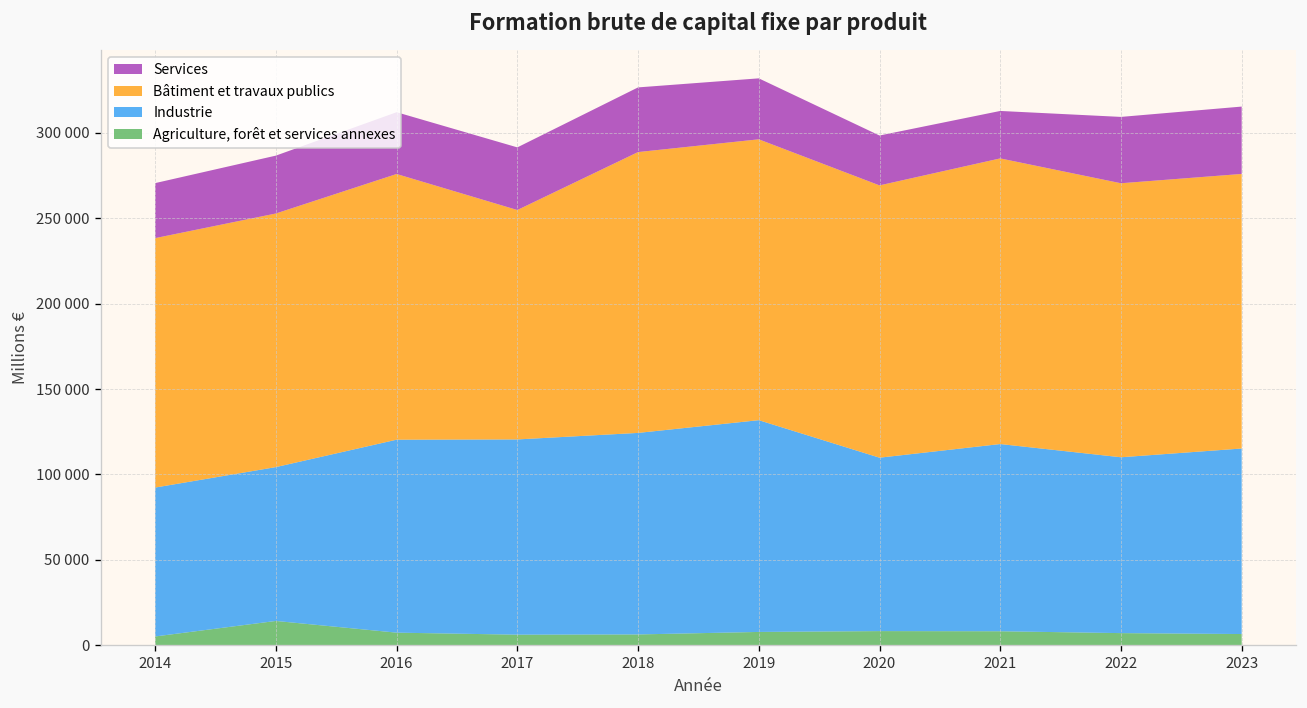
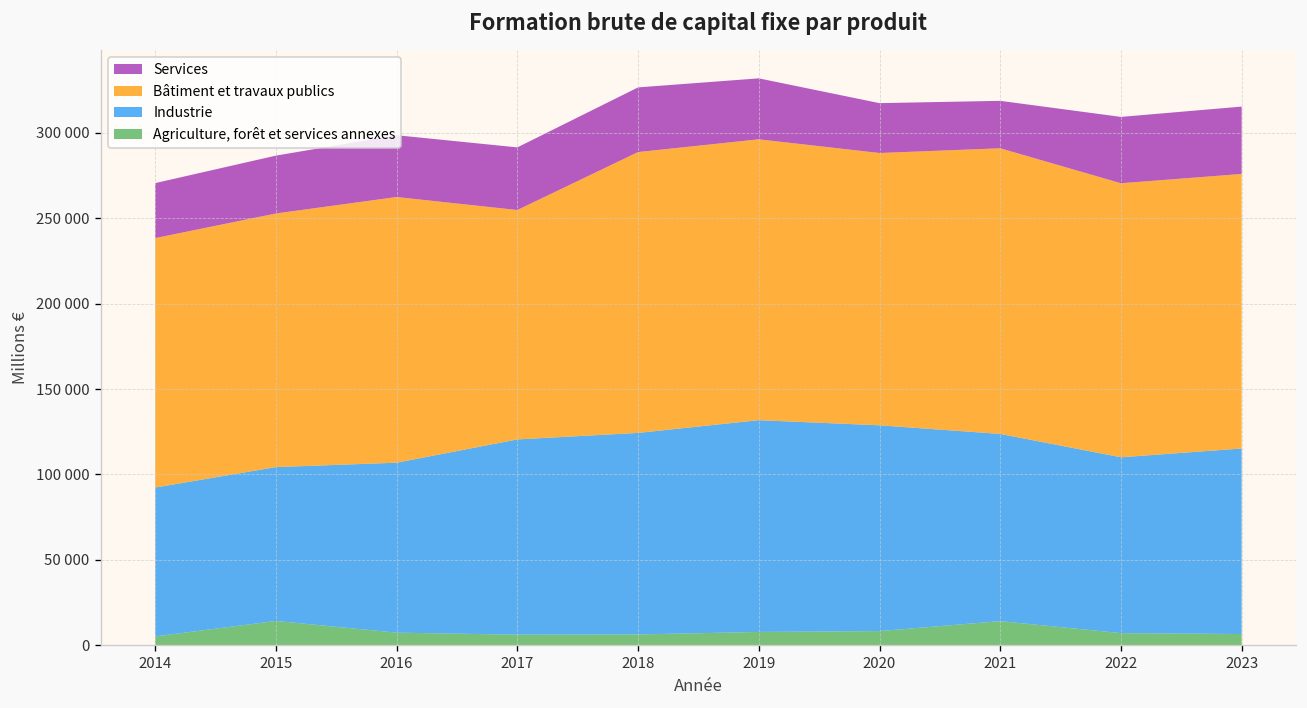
  {
    "Agriculture, forêt et services annexes": {
      "2014": 5000,
      "2015": 14000,
      "2016": 7000,
      "2017": 6000,
      "2018": 6000,
      "2019": 8000,
      "2020": 8000,
-     "2021": 8000,
+     "2021": 14000,
      "2022": 7000,
      "2023": 7000
    },
    "Industrie": {
      "2014": 87000,
      "2015": 90000,
-     "2016": 113000,
+     "2016": 99000,
      "2017": 114000,
      "2018": 118000,
      "2019": 124000,
-     "2020": 102000,
+     "2020": 120000,
      "2021": 110000,
      "2022": 103000,
      "2023": 109000
    },
    "Bâtiment et travaux publics": {
      "2014": 146000,
      "2015": 148000,
      "2016": 156000,
      "2017": 134000,
      "2018": 164000,
      "2019": 164000,
      "2020": 159000,
      "2021": 167000,
      "2022": 160000,
      "2023": 161000
    },
    "Services": {
      "2014": 32000,
      "2015": 34000,
      "2017": 37000,
      "2018": 38000,
      "2019": 36000,
      "2020": 29000,
      "2021": 28000,
      "2022": 39000,
      "2023": 39000
    }
  }
